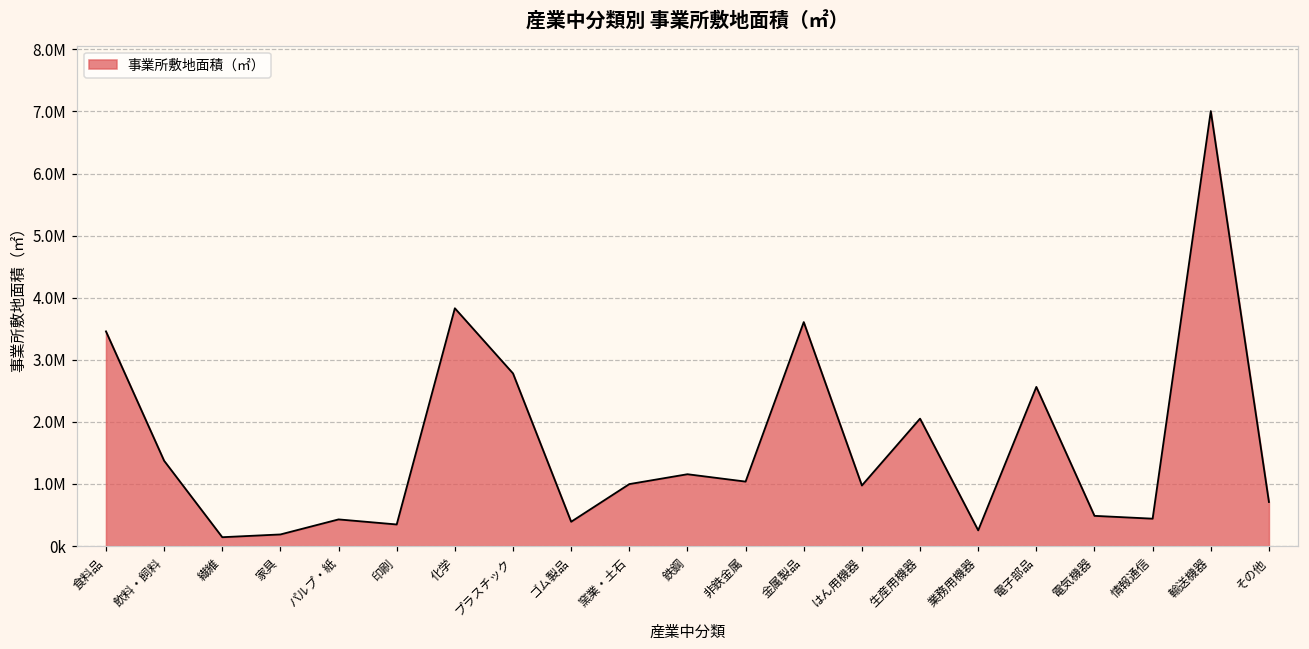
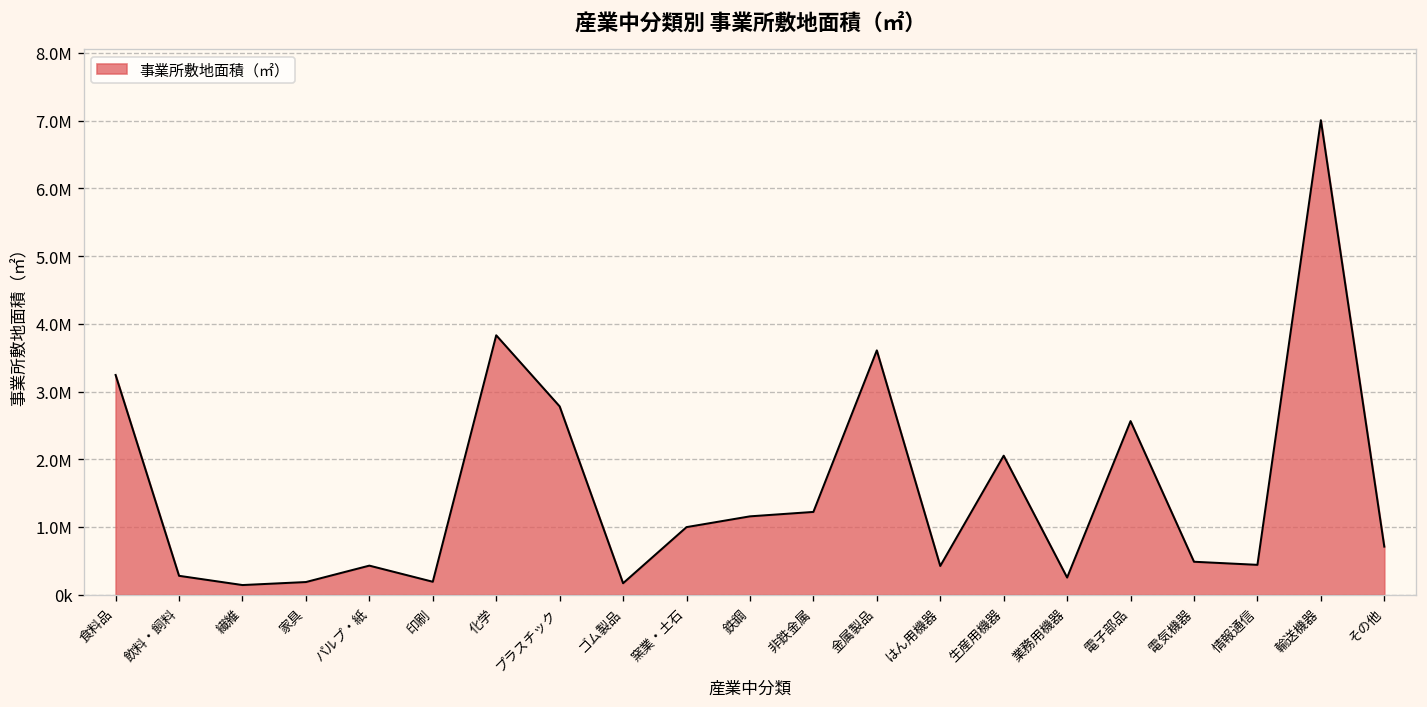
  {
-   "食料品": 3500000,
-   "飲料・飼料": 1400000,
+   "食料品": 3200000,
+   "飲料・飼料": 300000,
    "繊維": 100000,
    "家具": 200000,
    "パルプ・紙": 400000,
-   "印刷": 300000,
+   "印刷": 200000,
    "化学": 3800000,
    "プラスチック": 2800000,
-   "ゴム製品": 400000,
+   "ゴム製品": 200000,
    "窯業・土石": 1000000,
    "鉄鋼": 1200000,
-   "非鉄金属": 1000000,
+   "非鉄金属": 1200000,
    "金属製品": 3600000,
-   "はん用機器": 1000000,
+   "はん用機器": 400000,
    "生産用機器": 2100000,
    "業務用機器": 300000,
    "電子部品": 2600000,
    "電気機器": 500000,
    "情報通信": 400000,
    "輸送機器": 7000000,
    "その他": 700000
  }
